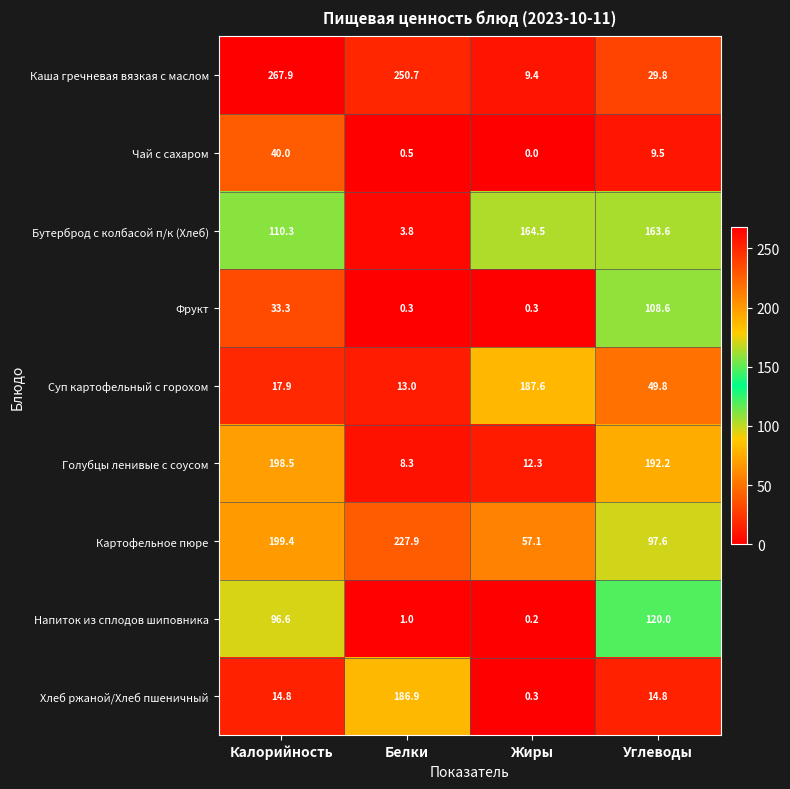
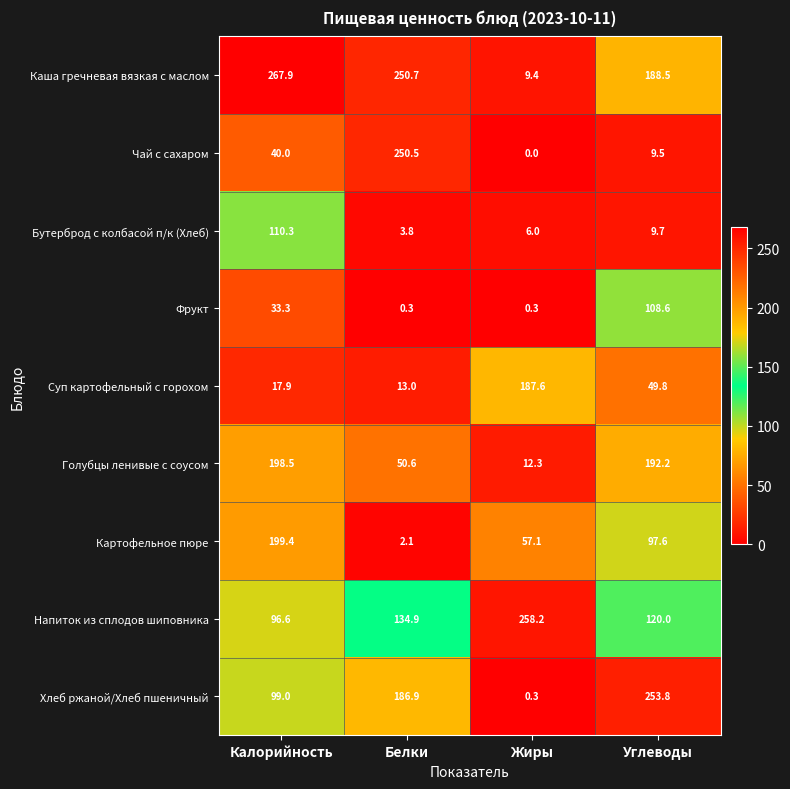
  {
    "Каша гречневая вязкая с маслом": {
      "Калорийность": 267.9,
      "Белки": 250.7,
      "Жиры": 9.4,
-     "Углеводы": 29.8
+     "Углеводы": 188.5
    },
    "Чай с сахаром": {
      "Калорийность": 40.0,
-     "Белки": 0.5,
+     "Белки": 250.5,
      "Жиры": 0.0,
      "Углеводы": 9.5
    },
    "Бутерброд с колбасой п/к (Хлеб)": {
      "Калорийность": 110.3,
      "Белки": 3.8,
-     "Жиры": 164.5,
-     "Углеводы": 163.6
+     "Жиры": 6.0,
+     "Углеводы": 9.7
    },
    "Фрукт": {
      "Калорийность": 33.3,
      "Белки": 0.3,
      "Жиры": 0.3,
      "Углеводы": 108.6
    },
    "Суп картофельный с горохом": {
      "Калорийность": 17.9,
      "Белки": 13.0,
      "Жиры": 187.6,
      "Углеводы": 49.8
    },
    "Голубцы ленивые с соусом": {
      "Калорийность": 198.5,
-     "Белки": 8.3,
+     "Белки": 50.6,
      "Жиры": 12.3,
      "Углеводы": 192.2
    },
    "Картофельное пюре": {
      "Калорийность": 199.4,
-     "Белки": 227.9,
+     "Белки": 2.1,
      "Жиры": 57.1,
      "Углеводы": 97.6
    },
    "Напиток из сплодов шиповника": {
      "Калорийность": 96.6,
-     "Белки": 1.0,
-     "Жиры": 0.2,
+     "Белки": 134.9,
+     "Жиры": 258.2,
      "Углеводы": 120.0
    },
    "Хлеб ржаной/Хлеб пшеничный": {
-     "Калорийность": 14.8,
+     "Калорийность": 99.0,
      "Белки": 186.9,
      "Жиры": 0.3,
-     "Углеводы": 14.8
+     "Углеводы": 253.8
    }
  }
